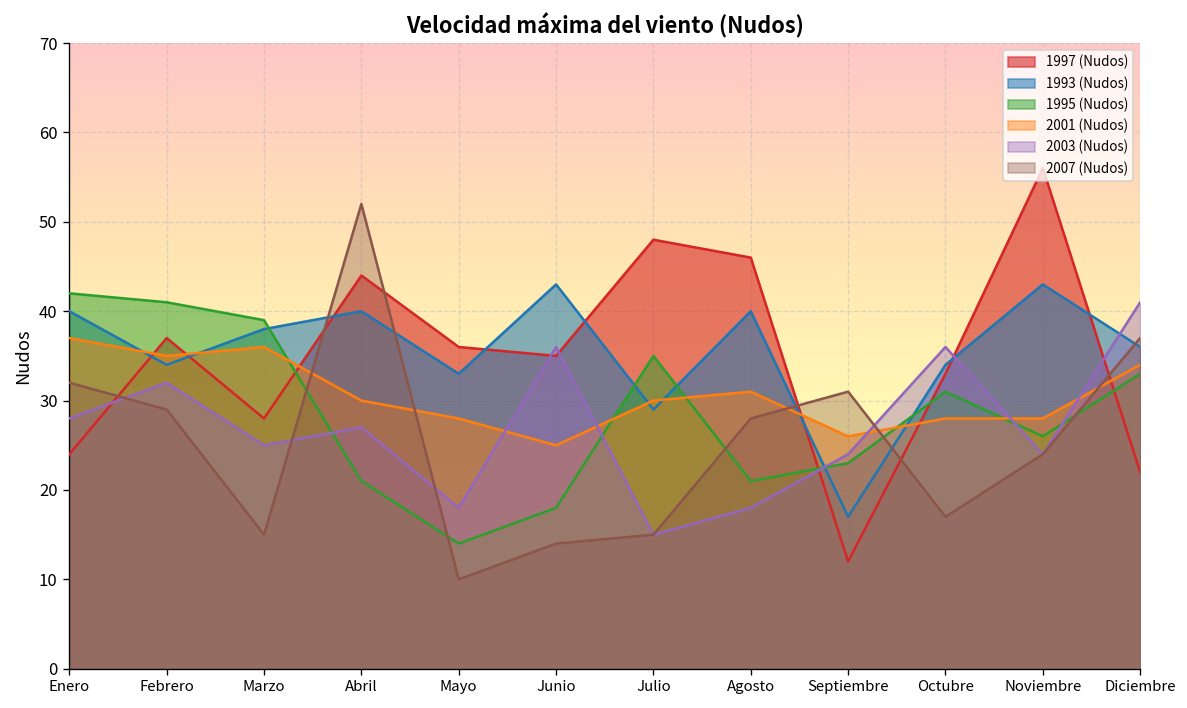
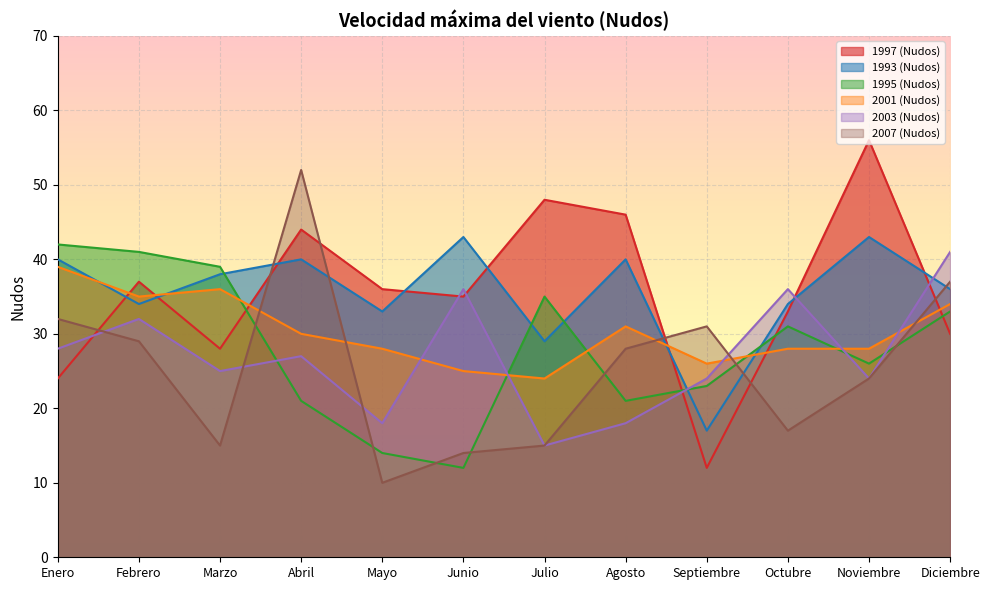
  {
    "1997 (Nudos)": {
      "Enero": 24,
      "Febrero": 37,
      "Marzo": 28,
      "Abril": 44,
      "Mayo": 36,
      "Junio": 35,
      "Julio": 48,
      "Agosto": 46,
      "Septiembre": 12,
      "Octubre": 33,
-     "Diciembre": 22
+     "Diciembre": 30
    },
    "1993 (Nudos)": {
      "Enero": 40,
      "Febrero": 34,
      "Marzo": 38,
      "Abril": 40,
      "Mayo": 33,
      "Junio": 43,
      "Julio": 29,
      "Agosto": 40,
      "Septiembre": 17,
      "Octubre": 34,
      "Noviembre": 43,
      "Diciembre": 36
    },
    "1995 (Nudos)": {
      "Enero": 42,
      "Febrero": 41,
      "Marzo": 39,
      "Abril": 21,
      "Mayo": 14,
-     "Junio": 18,
+     "Junio": 12,
      "Julio": 35,
      "Agosto": 21,
      "Septiembre": 23,
      "Octubre": 31,
      "Noviembre": 26,
      "Diciembre": 33
    },
    "2001 (Nudos)": {
-     "Enero": 37,
+     "Enero": 39,
      "Febrero": 35,
      "Marzo": 36,
      "Abril": 30,
      "Mayo": 28,
      "Junio": 25,
-     "Julio": 30,
+     "Julio": 24,
      "Agosto": 31,
      "Septiembre": 26,
      "Octubre": 28,
      "Noviembre": 28,
      "Diciembre": 34
    }
  }
